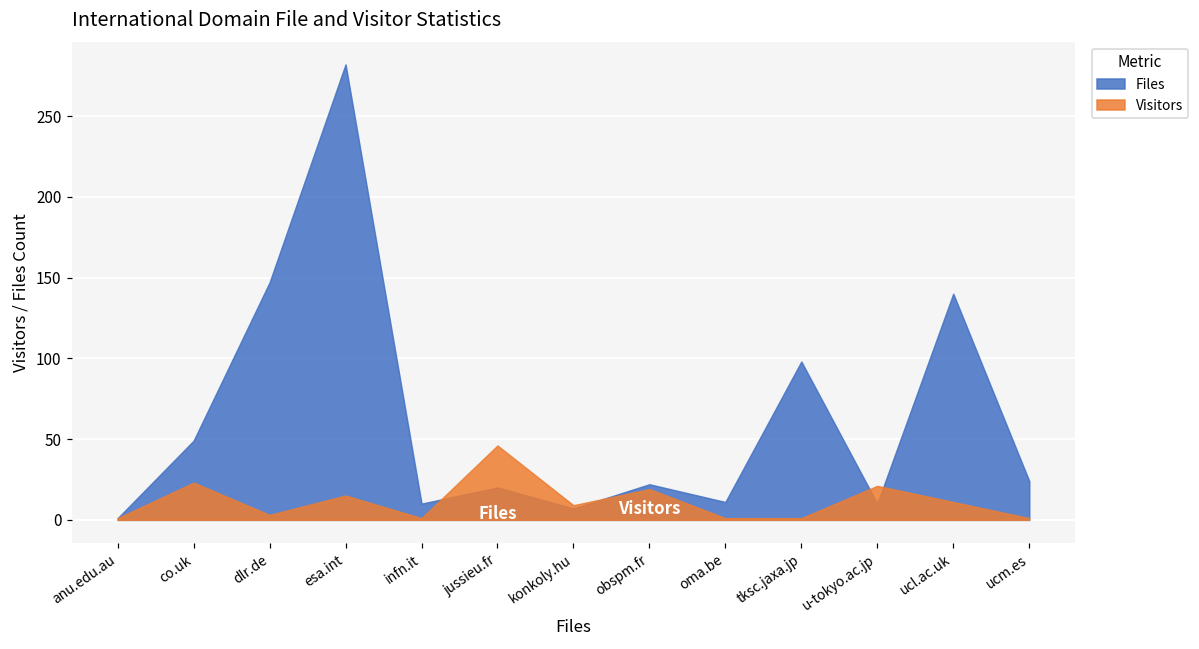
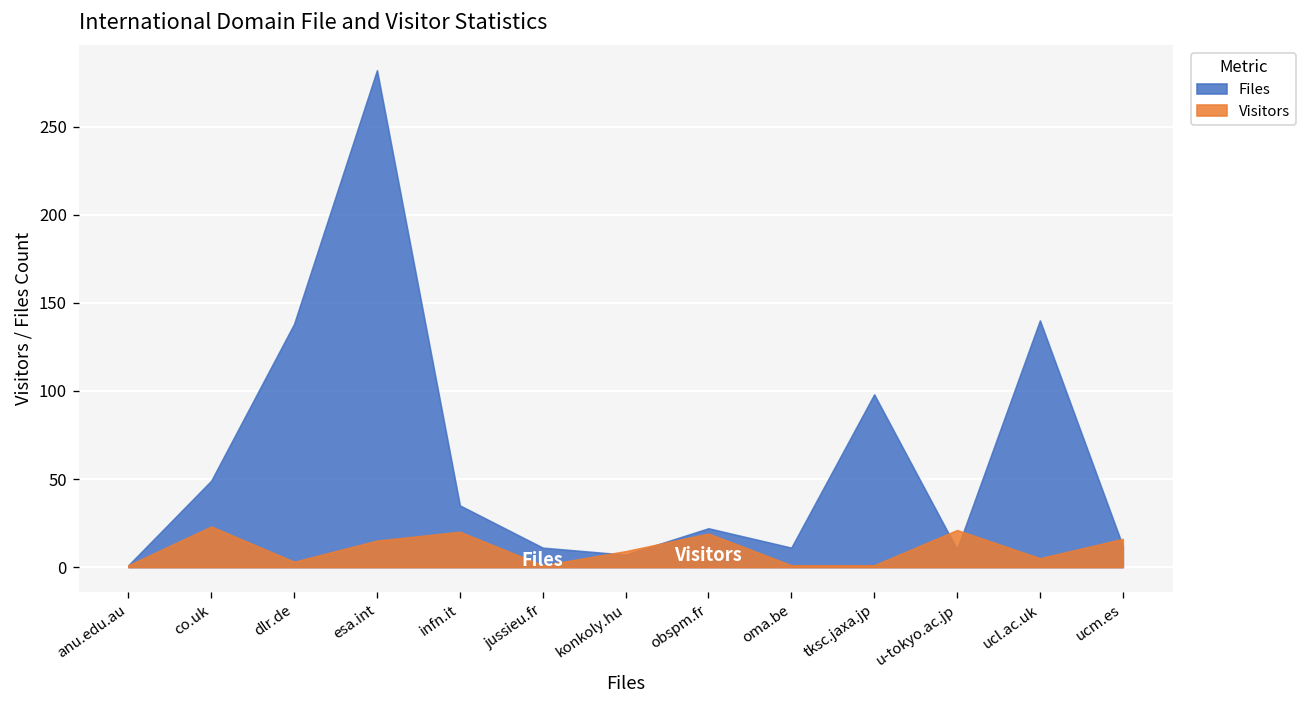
  {
    "Files": {
      "co.uk": 49,
-     "dlr.de": 147,
+     "dlr.de": 138,
      "esa.int": 282,
-     "infn.it": 10,
-     "jussieu.fr": 20,
+     "infn.it": 35,
+     "jussieu.fr": 11,
      "konkoly.hu": 7,
      "obspm.fr": 22,
      "oma.be": 11,
      "tksc.jaxa.jp": 98,
      "u-tokyo.ac.jp": 10,
      "ucl.ac.uk": 140,
-     "ucm.es": 24
+     "ucm.es": 12
    },
    "Visitors": {
      "co.uk": 23,
      "dlr.de": 3,
      "esa.int": 15,
-     "infn.it": 1,
-     "jussieu.fr": 46,
+     "infn.it": 20,
+     "jussieu.fr": 1,
      "konkoly.hu": 9,
      "obspm.fr": 19,
      "u-tokyo.ac.jp": 21,
-     "ucl.ac.uk": 11,
-     "ucm.es": 1
+     "ucl.ac.uk": 5,
+     "ucm.es": 16
    }
  }
